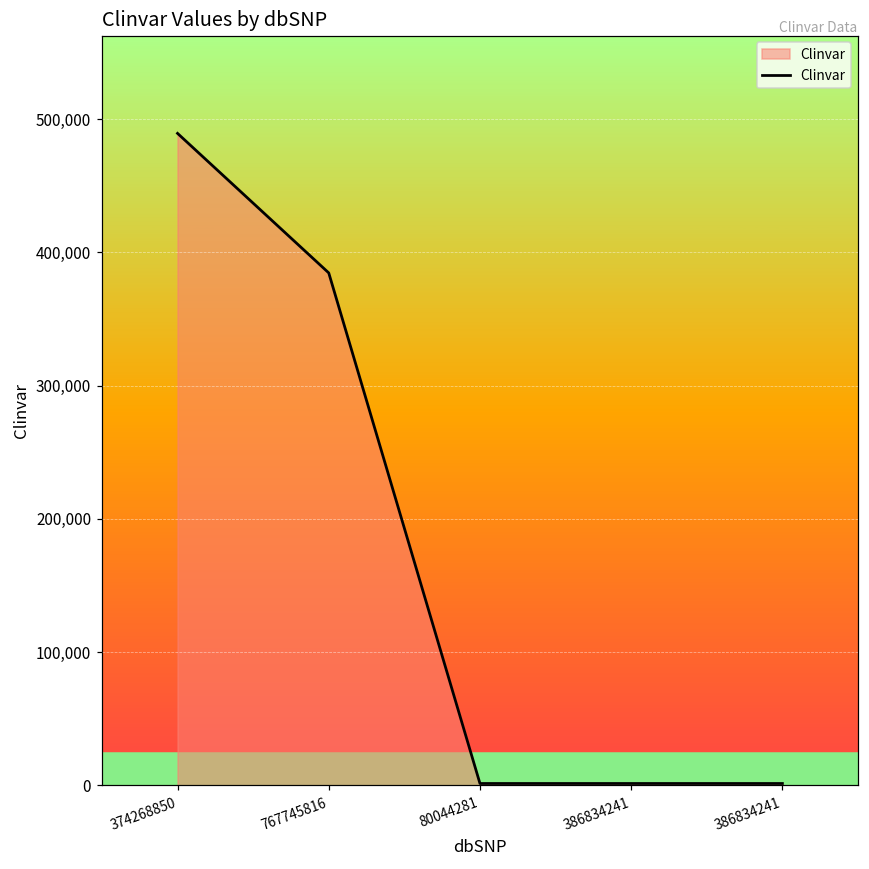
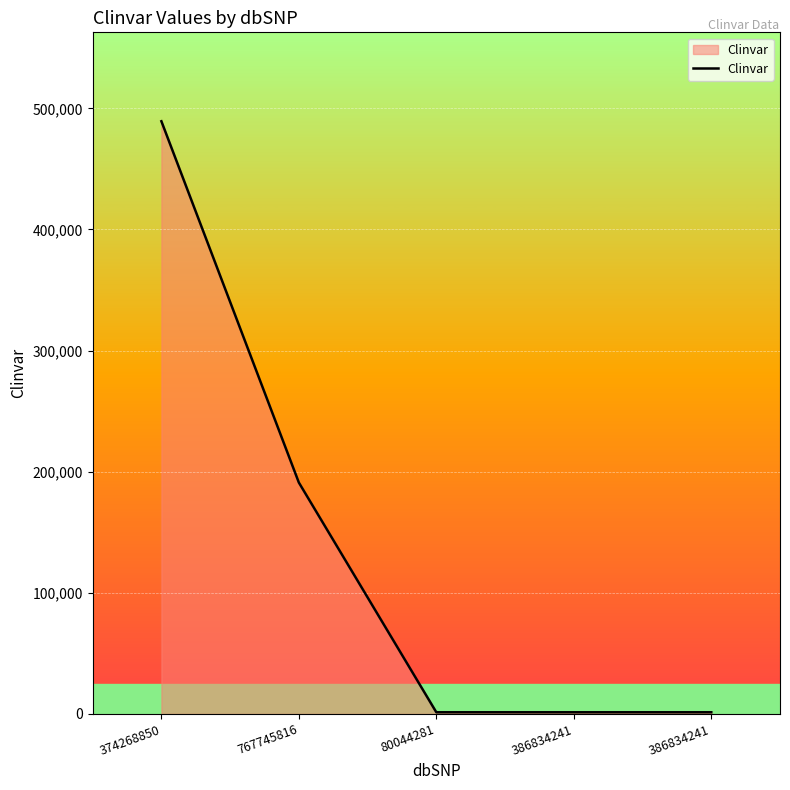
  {
    "374268850": "489,000",
-   "767745816": "385,000"
+   "767745816": "191,000"
  }
